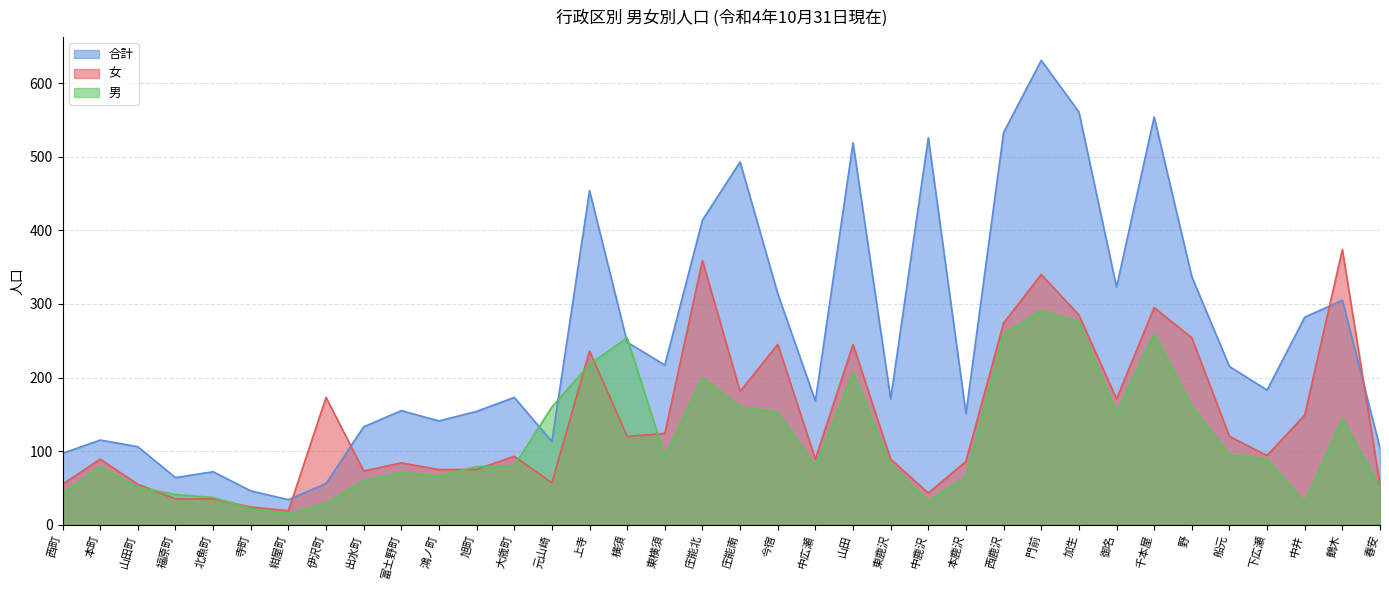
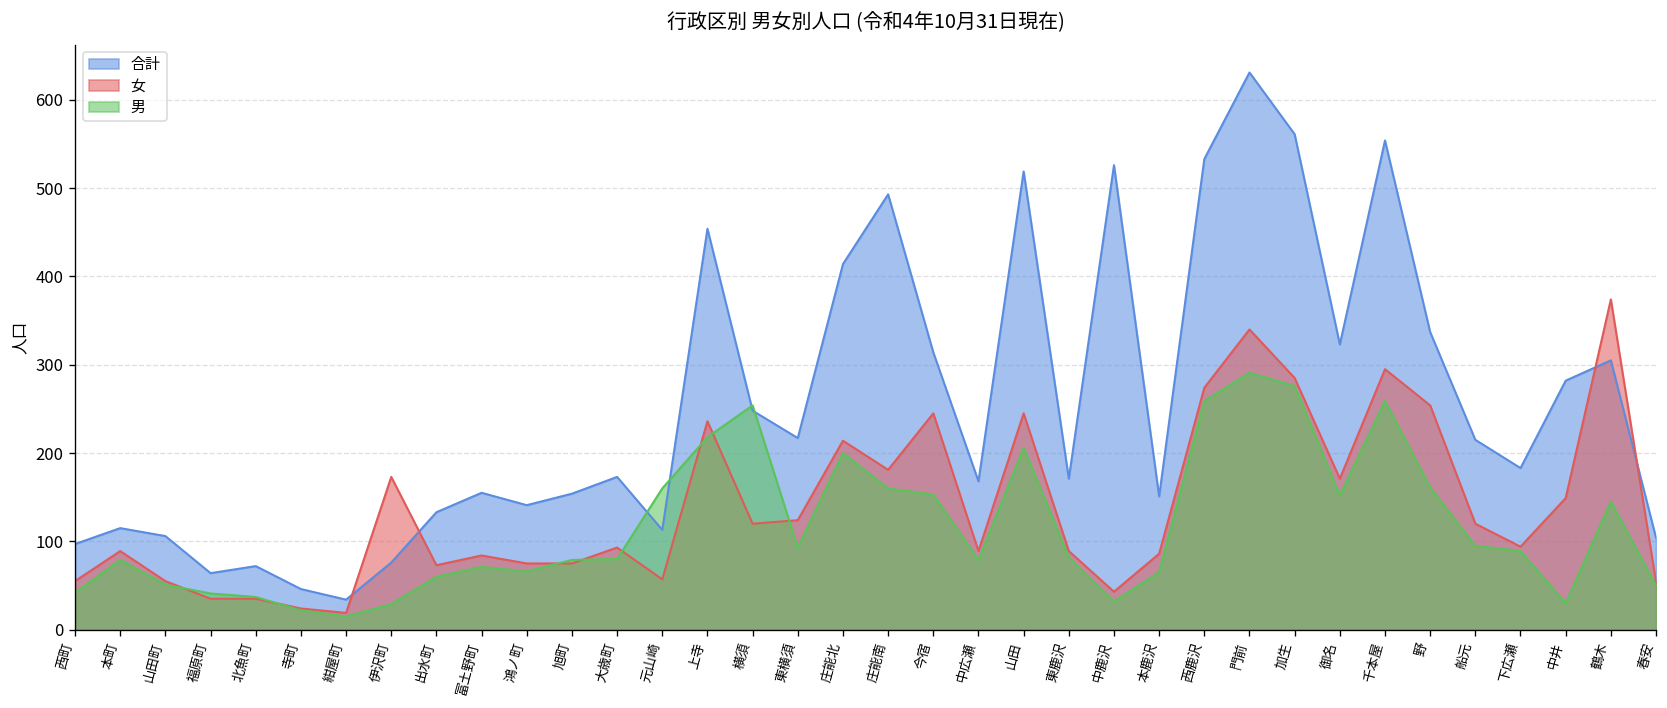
  {
    "合計": {
      "西町": 100,
      "本町": 120,
      "山田町": 110,
      "福原町": 60,
      "北魚町": 70,
      "寺町": 50,
      "紺屋町": 30,
-     "伊沢町": 60,
+     "伊沢町": 80,
      "出水町": 130,
      "富土野町": 160,
      "鴻ノ町": 140,
      "旭町": 150,
      "大歳町": 170,
      "元山崎": 110,
      "上寺": 450,
      "横須": 250,
      "東横須": 220,
      "庄能北": 410,
      "庄能南": 490,
      "今宿": 310,
      "中広瀬": 170,
      "山田": 520,
      "東鹿沢": 170,
      "中鹿沢": 530,
      "本鹿沢": 150,
      "西鹿沢": 530,
      "門前": 630,
      "加生": 560,
      "御名": 320,
      "千本屋": 550,
      "野": 340,
      "船元": 220,
      "下広瀬": 180,
      "中井": 280,
      "鶴木": 310,
      "春安": 100
    },
    "女": {
      "西町": 60,
      "本町": 90,
      "山田町": 60,
      "福原町": 40,
      "紺屋町": 20,
      "伊沢町": 170,
      "出水町": 70,
      "富土野町": 80,
      "鴻ノ町": 80,
      "旭町": 80,
      "大歳町": 90,
      "元山崎": 60,
      "上寺": 240,
      "横須": 120,
      "東横須": 120,
-     "庄能北": 360,
+     "庄能北": 210,
      "庄能南": 180,
      "今宿": 250,
      "中広瀬": 90,
      "山田": 250,
      "東鹿沢": 90,
      "中鹿沢": 40,
      "本鹿沢": 90,
      "西鹿沢": 270,
      "門前": 340,
      "加生": 290,
      "御名": 170,
      "千本屋": 300,
      "野": 250,
      "船元": 120,
      "下広瀬": 90,
      "中井": 150,
      "鶴木": 370,
      "春安": 50
    },
    "男": {
      "西町": 40,
      "本町": 80,
      "山田町": 50,
      "福原町": 40,
      "紺屋町": 20,
      "伊沢町": 30,
      "出水町": 60,
      "富土野町": 70,
      "鴻ノ町": 70,
      "旭町": 80,
      "大歳町": 80,
      "元山崎": 160,
      "上寺": 220,
      "横須": 250,
      "東横須": 90,
      "庄能北": 200,
      "庄能南": 160,
      "今宿": 150,
      "中広瀬": 80,
      "山田": 210,
      "東鹿沢": 80,
      "中鹿沢": 30,
      "本鹿沢": 70,
      "西鹿沢": 260,
      "門前": 290,
      "加生": 280,
      "御名": 150,
      "千本屋": 260,
      "野": 160,
      "船元": 100,
      "下広瀬": 90,
      "中井": 30,
      "鶴木": 150,
      "春安": 50
    }
  }
